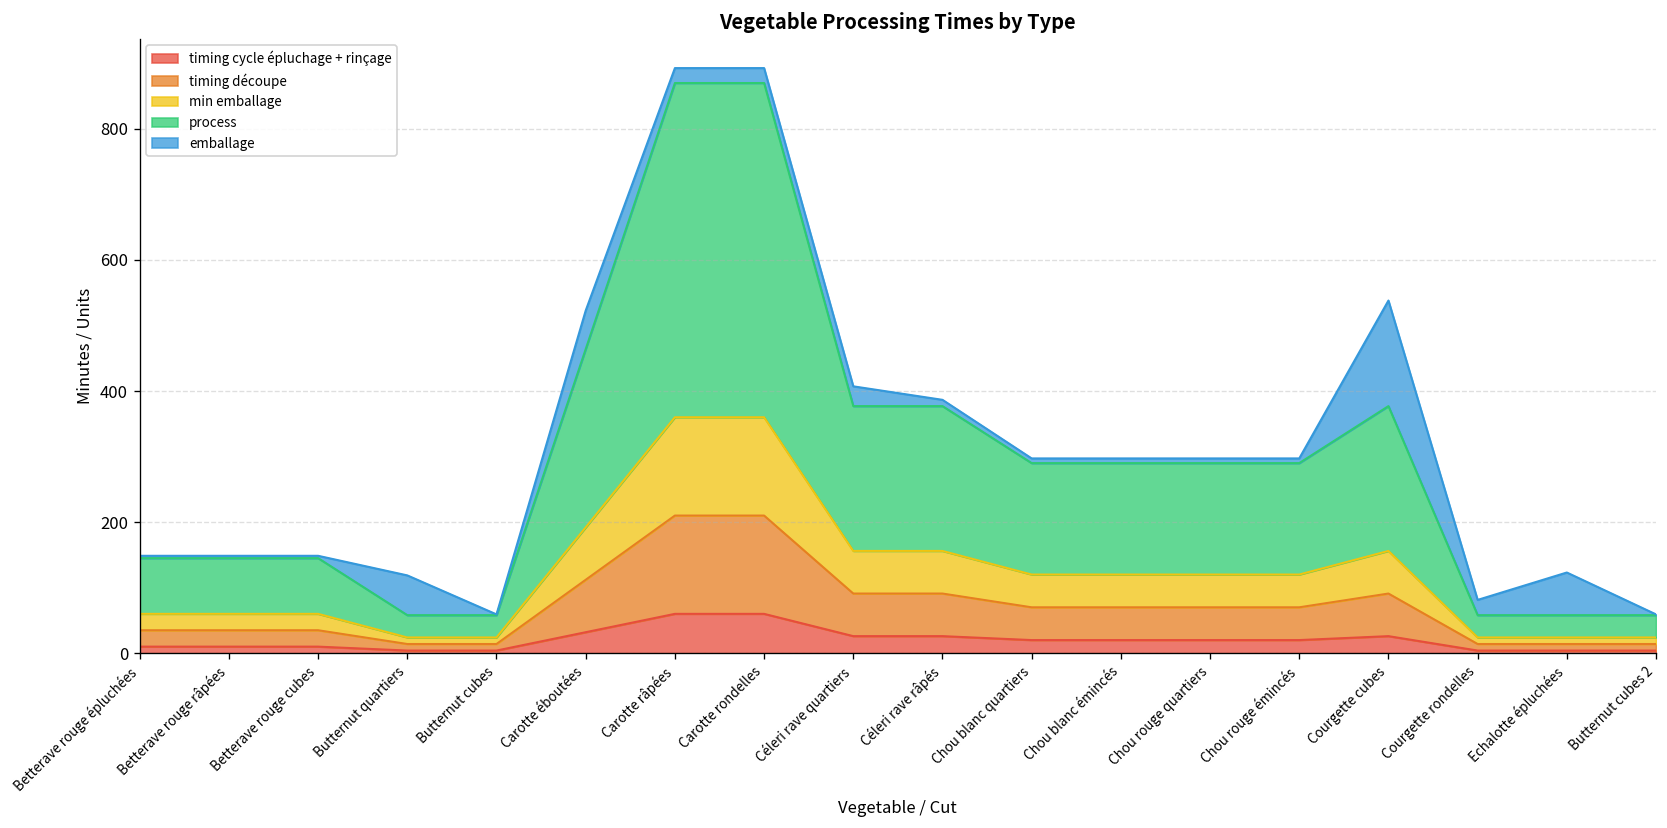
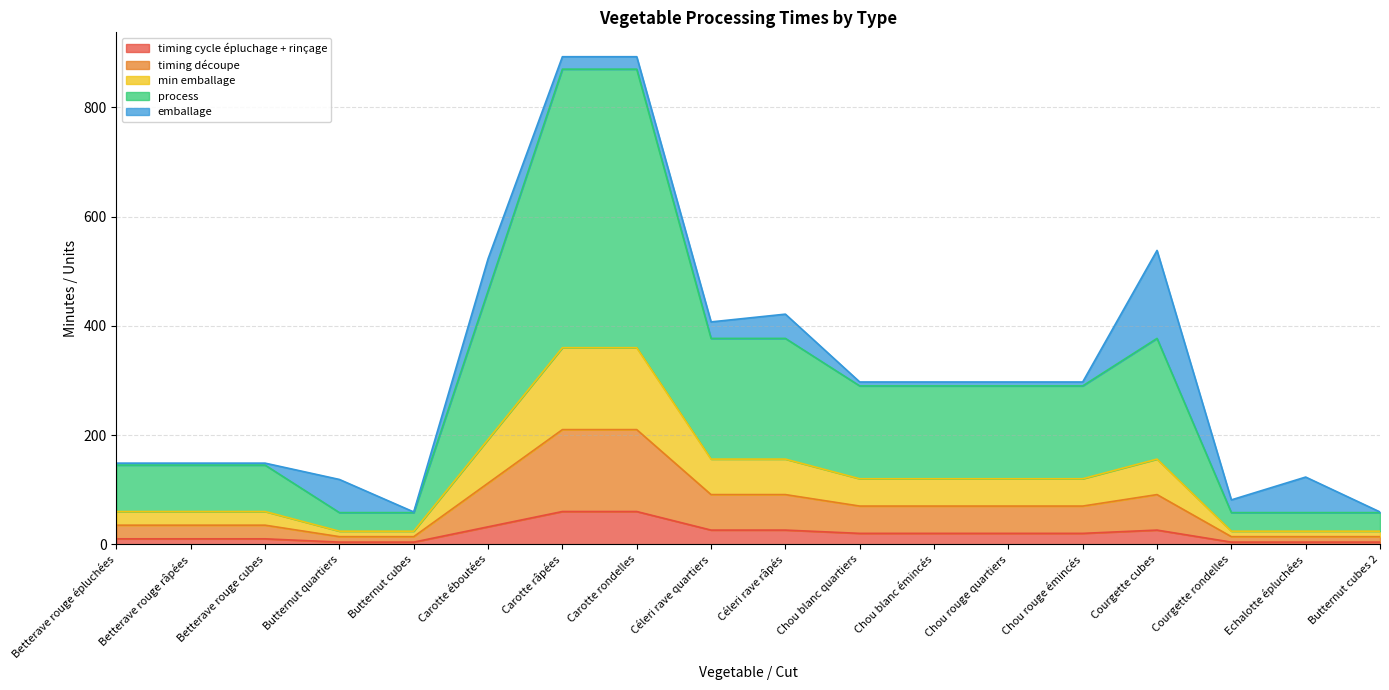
  {
    "min emballage": {
      "Betterave rouge épluchées": 30,
      "Betterave rouge râpées": 30,
      "Betterave rouge cubes": 30,
      "Butternut quartiers": 10,
      "Butternut cubes": 10,
      "Carotte éboutées": 80,
      "Carotte râpées": 150,
      "Carotte rondelles": 150,
      "Céleri rave quartiers": 70,
      "Céleri rave râpés": 70,
      "Chou blanc quartiers": 50,
      "Chou blanc émincés": 50,
      "Chou rouge quartiers": 50,
      "Chou rouge émincés": 50,
      "Courgette cubes": 70,
      "Courgette rondelles": 10,
      "Echalotte épluchées": 10,
      "Butternut cubes 2": 10
    },
    "process": {
      "Butternut quartiers": 30,
      "Carotte éboutées": 270,
      "Carotte râpées": 510,
      "Carotte rondelles": 510,
      "Céleri rave quartiers": 220,
      "Céleri rave râpés": 220,
      "Chou blanc quartiers": 170,
      "Chou blanc émincés": 170,
      "Chou rouge quartiers": 170,
      "Chou rouge émincés": 170,
      "Courgette cubes": 220,
      "Courgette rondelles": 30,
      "Echalotte épluchées": 30
    },
    "emballage": {
      "Butternut quartiers": 60,
      "Carotte éboutées": 60,
      "Carotte râpées": 20,
      "Carotte rondelles": 20,
      "Céleri rave quartiers": 30,
-     "Céleri rave râpés": 10,
+     "Céleri rave râpés": 40,
      "Chou blanc quartiers": 10,
      "Chou blanc émincés": 10,
      "Chou rouge quartiers": 10,
      "Chou rouge émincés": 10,
      "Courgette cubes": 160,
      "Courgette rondelles": 20,
      "Echalotte épluchées": 70
    }
  }
